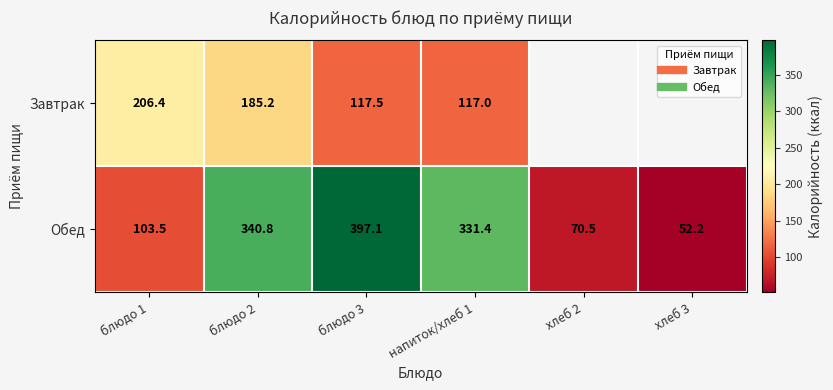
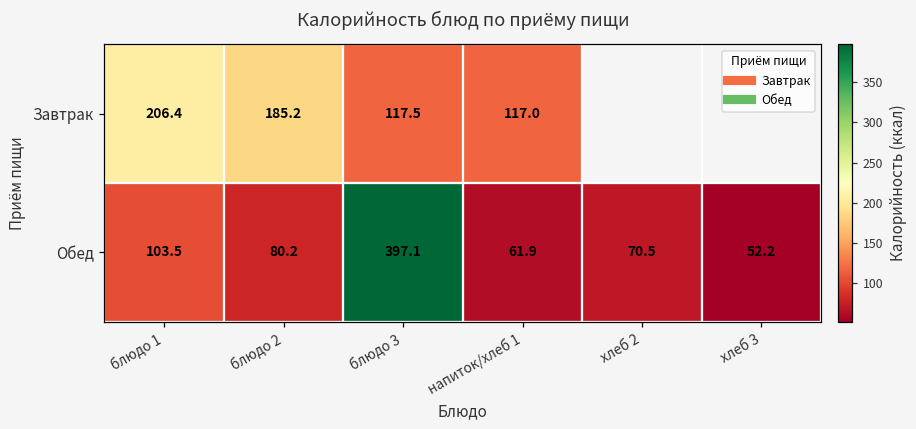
  {
    "Завтрак": {
      "блюдо 1": 206.4,
      "блюдо 2": 185.2,
      "блюдо 3": 117.5,
      "напиток/хлеб 1": 117.0
    },
    "Обед": {
      "блюдо 1": 103.5,
-     "блюдо 2": 340.8,
+     "блюдо 2": 80.2,
      "блюдо 3": 397.1,
-     "напиток/хлеб 1": 331.4,
+     "напиток/хлеб 1": 61.9,
      "хлеб 2": 70.5,
      "хлеб 3": 52.2
    }
  }
